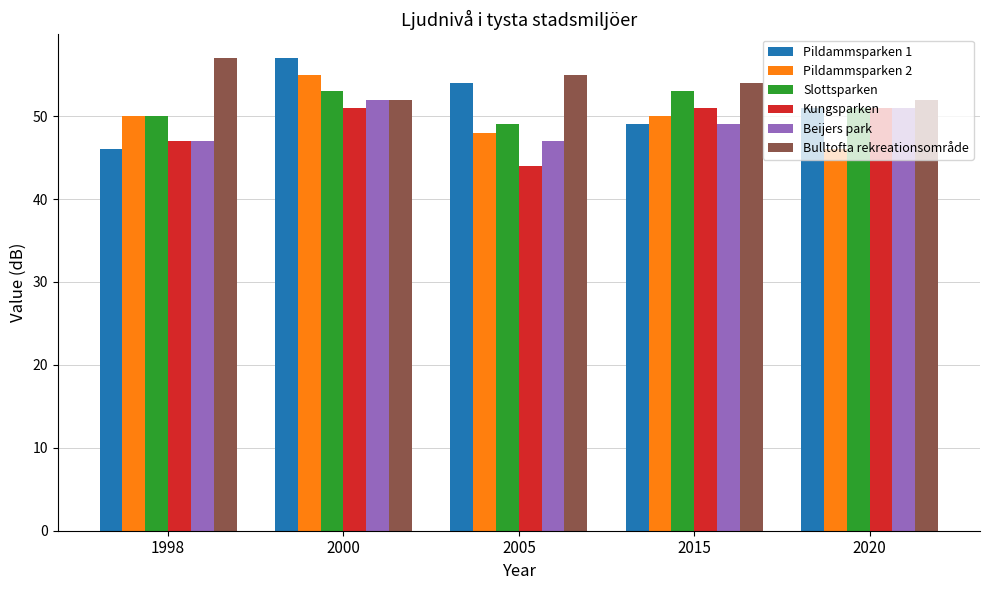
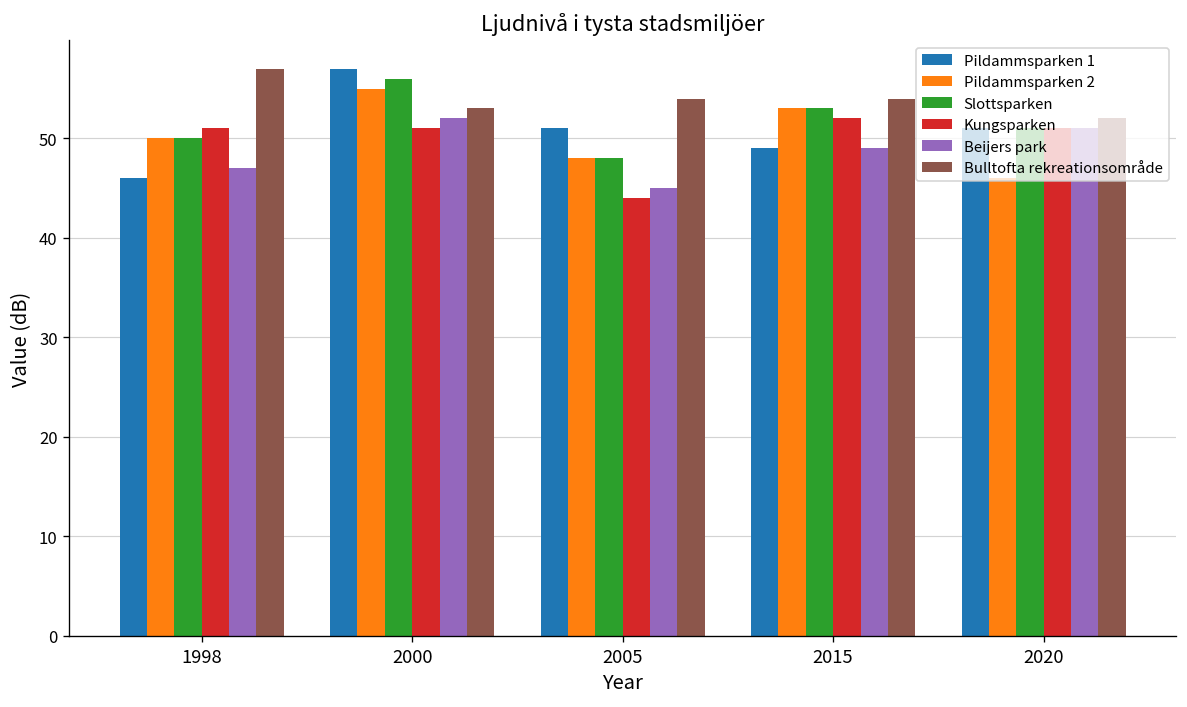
  {
    "Pildammsparken 1": {
      "1998": 46,
      "2000": 57,
-     "2005": 54,
+     "2005": 51,
      "2015": 49
    },
    "Pildammsparken 2": {
      "1998": 50,
      "2000": 55,
      "2005": 48,
-     "2015": 50
+     "2015": 53
    },
    "Slottsparken": {
      "1998": 50,
-     "2000": 53,
-     "2005": 49,
+     "2000": 56,
+     "2005": 48,
      "2015": 53
    },
    "Kungsparken": {
-     "1998": 47,
+     "1998": 51,
      "2000": 51,
      "2005": 44,
-     "2015": 51
+     "2015": 52
    },
    "Beijers park": {
      "1998": 47,
      "2000": 52,
-     "2005": 47,
+     "2005": 45,
      "2015": 49
    },
    "Bulltofta rekreationsområde": {
      "1998": 57,
-     "2000": 52,
-     "2005": 55,
+     "2000": 53,
+     "2005": 54,
      "2015": 54
    }
  }
